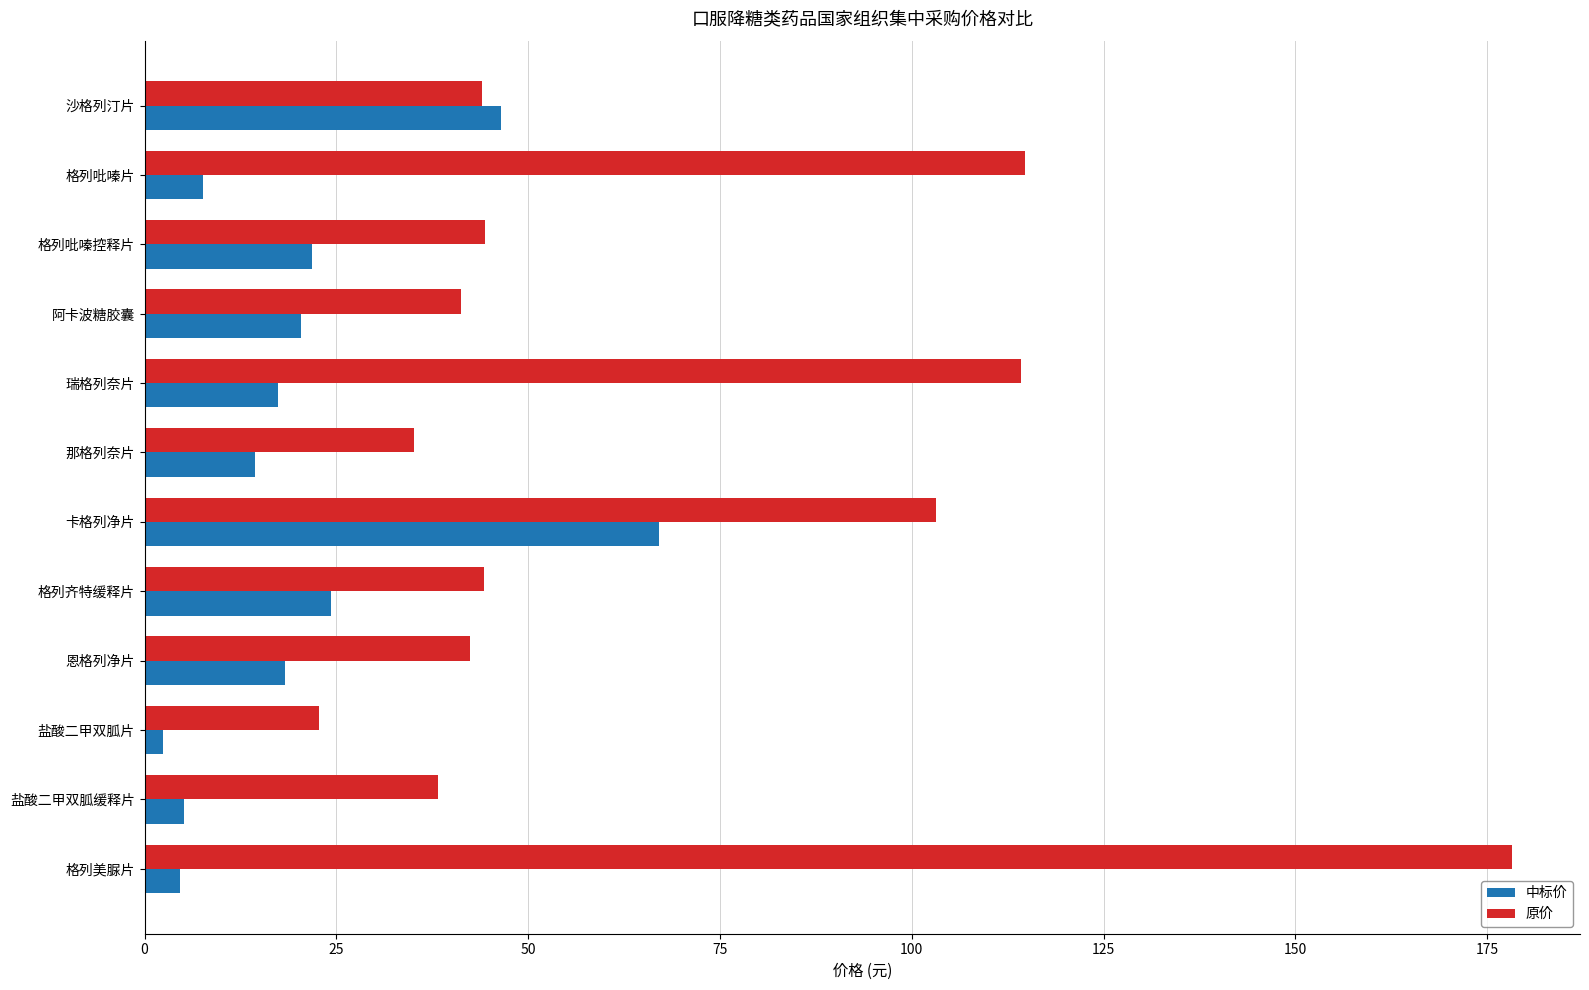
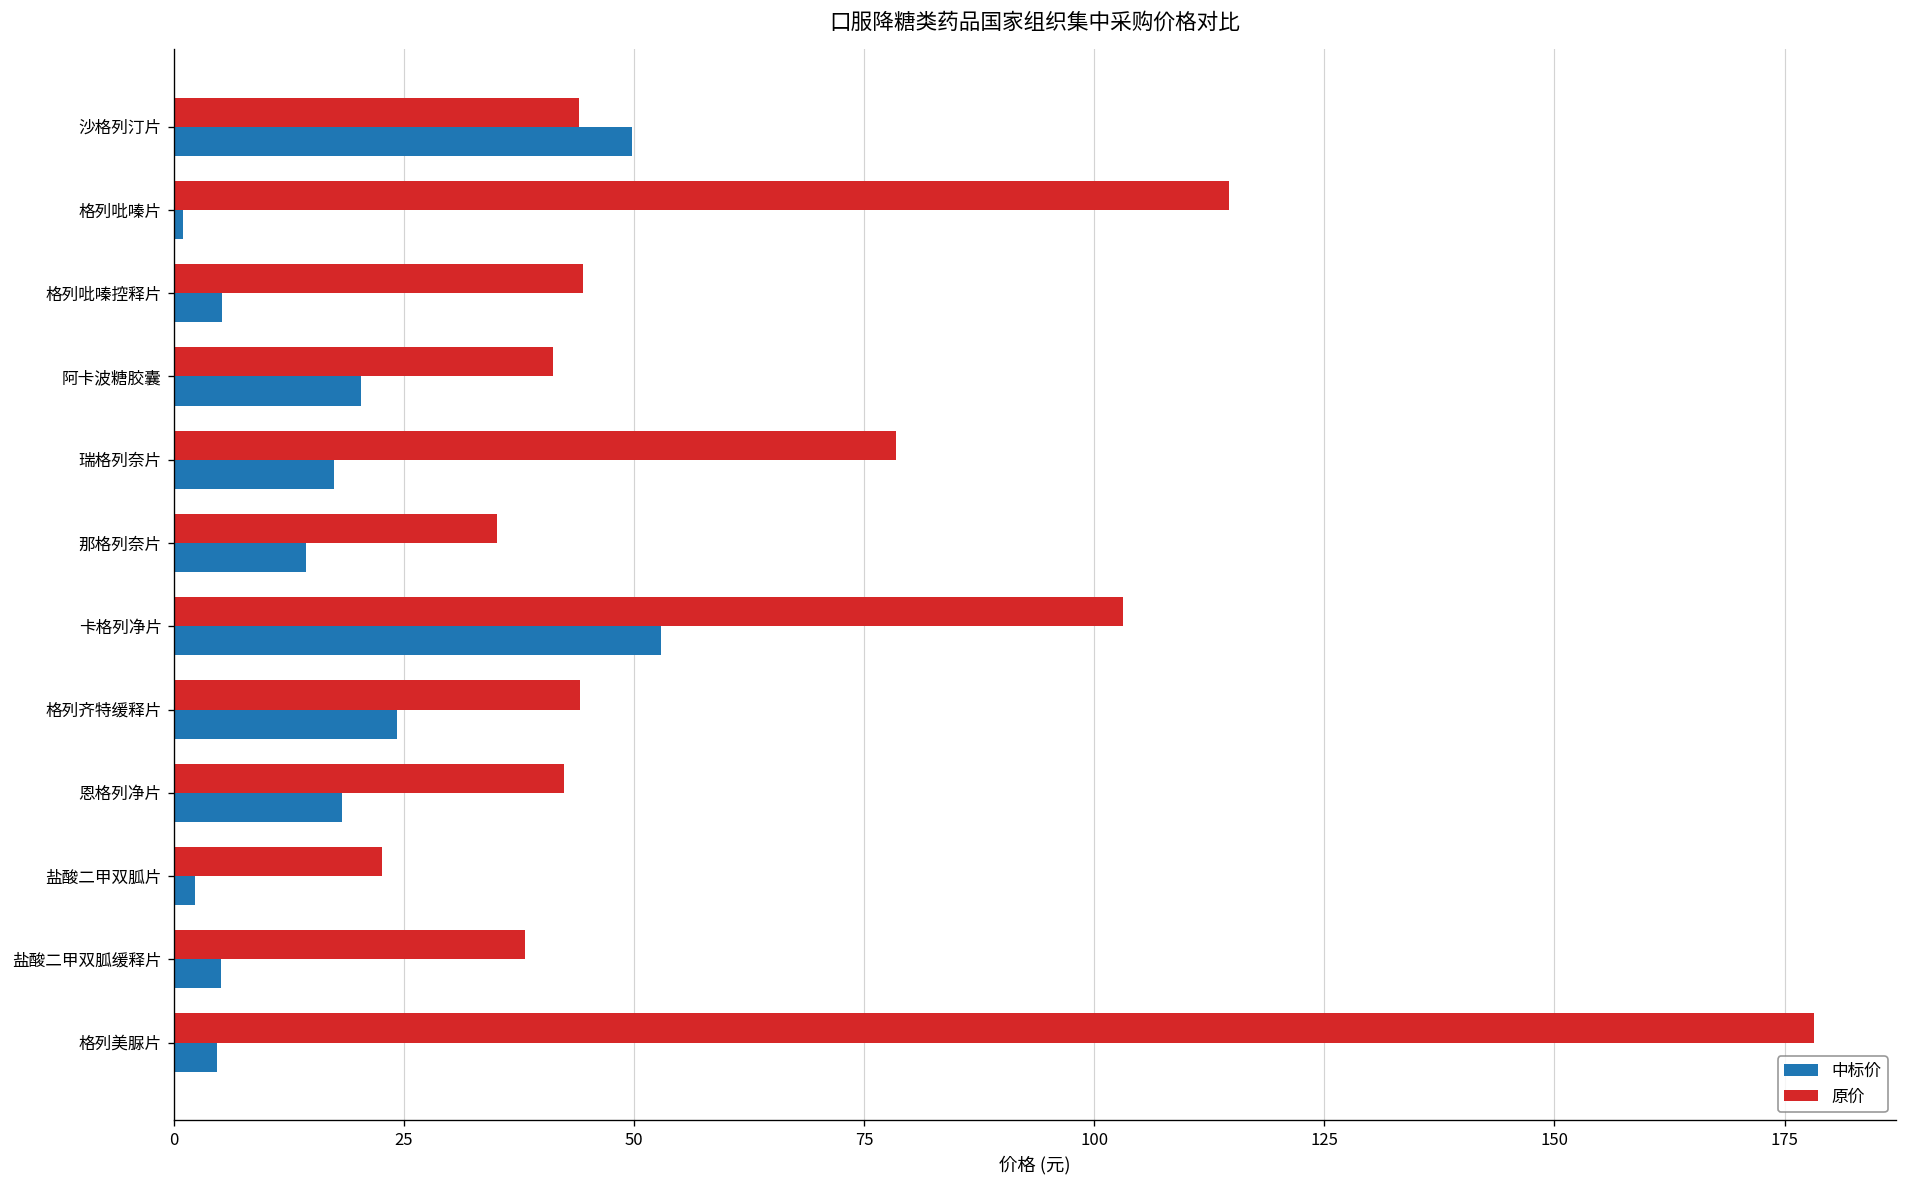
  {
    "中标价": {
-     "沙格列汀片": 46,
-     "格列吡嗪片": 8,
-     "格列吡嗪控释片": 22,
+     "沙格列汀片": 50,
+     "格列吡嗪片": 1,
+     "格列吡嗪控释片": 5,
      "阿卡波糖胶囊": 20,
      "瑞格列奈片": 17,
      "那格列奈片": 14,
-     "卡格列净片": 67,
+     "卡格列净片": 53,
      "格列齐特缓释片": 24,
      "恩格列净片": 18,
      "盐酸二甲双胍片": 2,
      "盐酸二甲双胍缓释片": 5,
      "格列美脲片": 5
    },
    "原价": {
      "沙格列汀片": 44,
      "格列吡嗪片": 115,
      "格列吡嗪控释片": 44,
      "阿卡波糖胶囊": 41,
-     "瑞格列奈片": 114,
+     "瑞格列奈片": 79,
      "那格列奈片": 35,
      "卡格列净片": 103,
      "格列齐特缓释片": 44,
      "恩格列净片": 42,
      "盐酸二甲双胍片": 23,
      "盐酸二甲双胍缓释片": 38,
      "格列美脲片": 178
    }
  }
